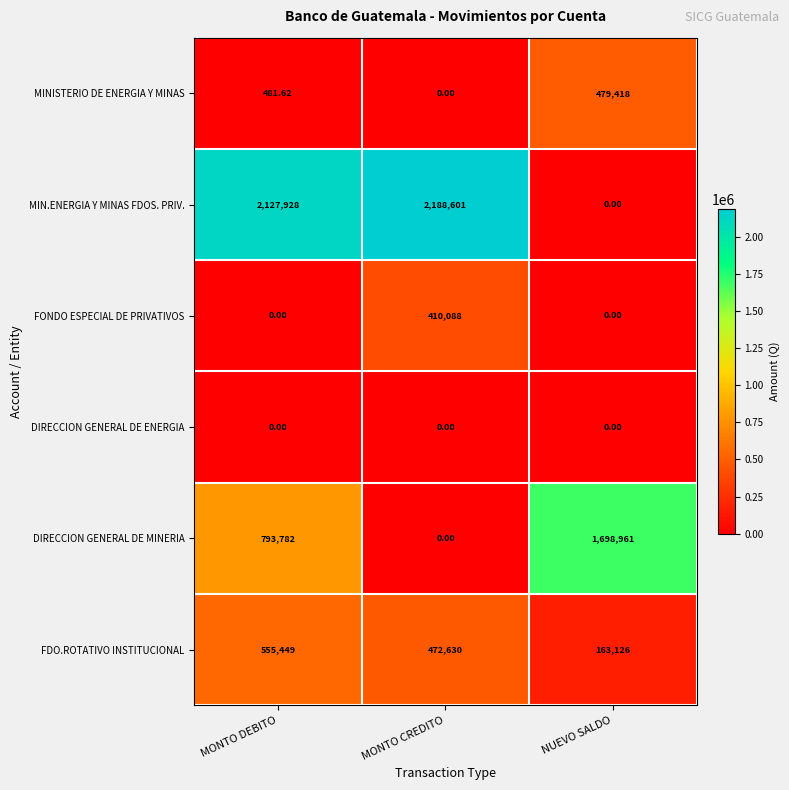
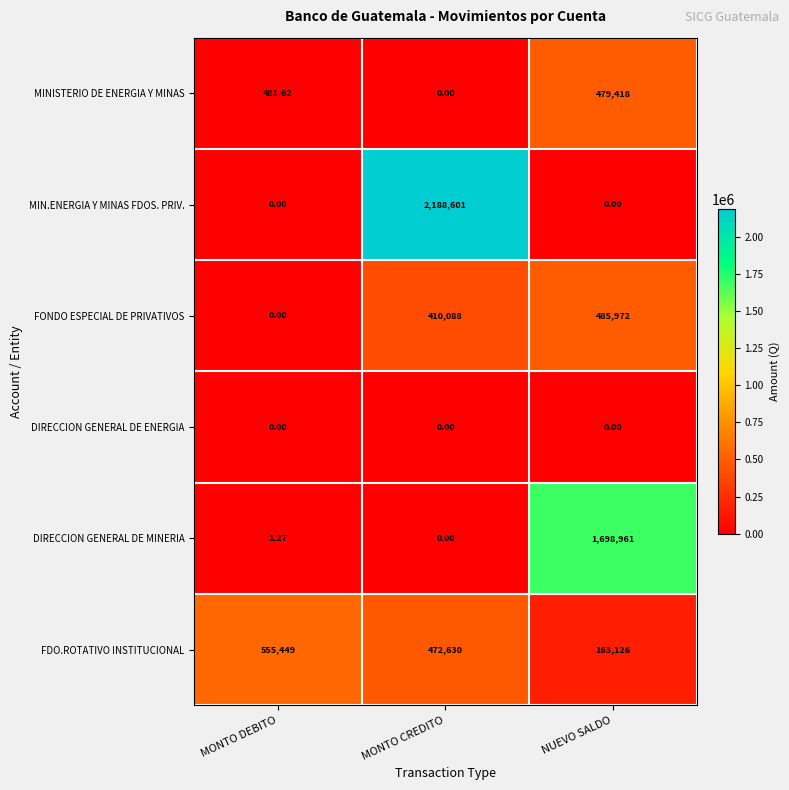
  {
    "MINISTERIO DE ENERGIA Y MINAS": {
      "MONTO DEBITO": "481.62",
      "MONTO CREDITO": "0.00",
      "NUEVO SALDO": "479,418"
    },
    "MIN.ENERGIA Y MINAS FDOS. PRIV.": {
-     "MONTO DEBITO": "2,127,928",
+     "MONTO DEBITO": "0.00",
      "MONTO CREDITO": "2,188,601",
      "NUEVO SALDO": "0.00"
    },
    "FONDO ESPECIAL DE PRIVATIVOS": {
      "MONTO DEBITO": "0.00",
      "MONTO CREDITO": "410,088",
-     "NUEVO SALDO": "0.00"
+     "NUEVO SALDO": "485,972"
    },
    "DIRECCION GENERAL DE ENERGIA": {
      "MONTO DEBITO": "0.00",
      "MONTO CREDITO": "0.00",
      "NUEVO SALDO": "0.00"
    },
    "DIRECCION GENERAL DE MINERIA": {
-     "MONTO DEBITO": "793,782",
+     "MONTO DEBITO": "1.27",
      "MONTO CREDITO": "0.00",
      "NUEVO SALDO": "1,698,961"
    },
    "FDO.ROTATIVO INSTITUCIONAL": {
      "MONTO DEBITO": "555,449",
      "MONTO CREDITO": "472,630",
      "NUEVO SALDO": "163,126"
    }
  }
